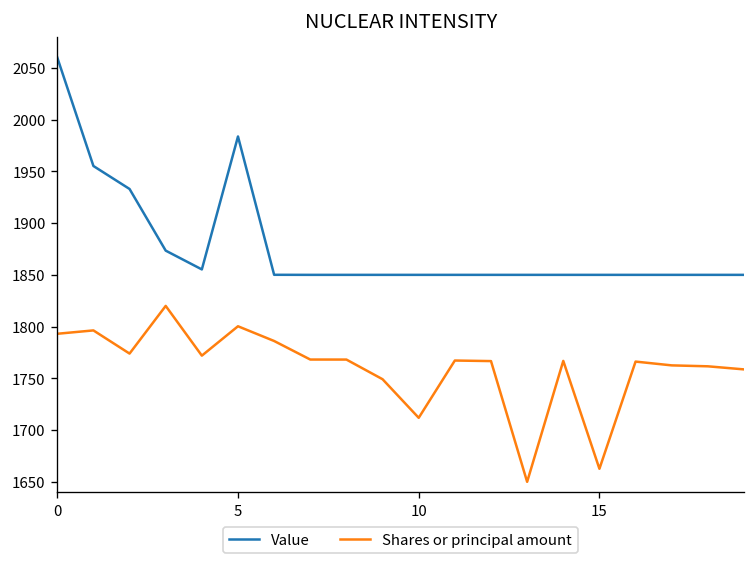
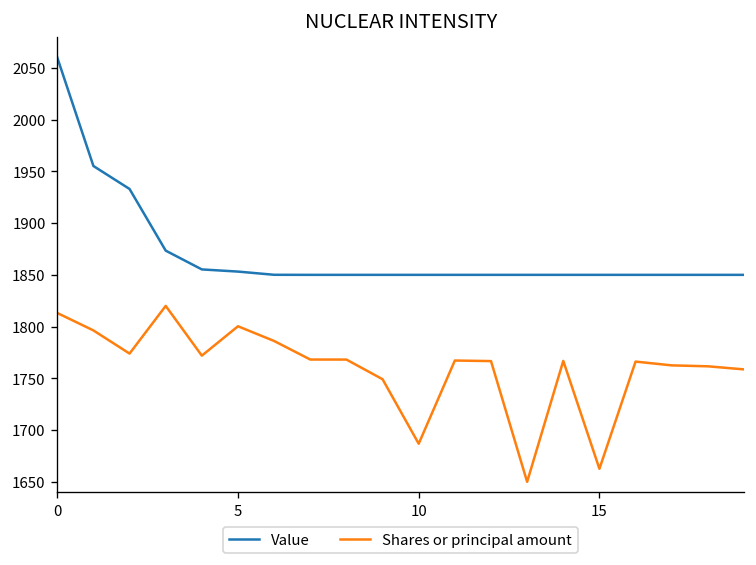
  {
    "Value": {
      "0": 2060,
-     "5": 1980,
+     "5": 1850,
      "10": 1850,
      "15": 1850
    },
    "Shares or principal amount": {
-     "0": 1790,
+     "0": 1810,
      "5": 1800,
-     "10": 1710,
+     "10": 1690,
      "15": 1660
    }
  }
